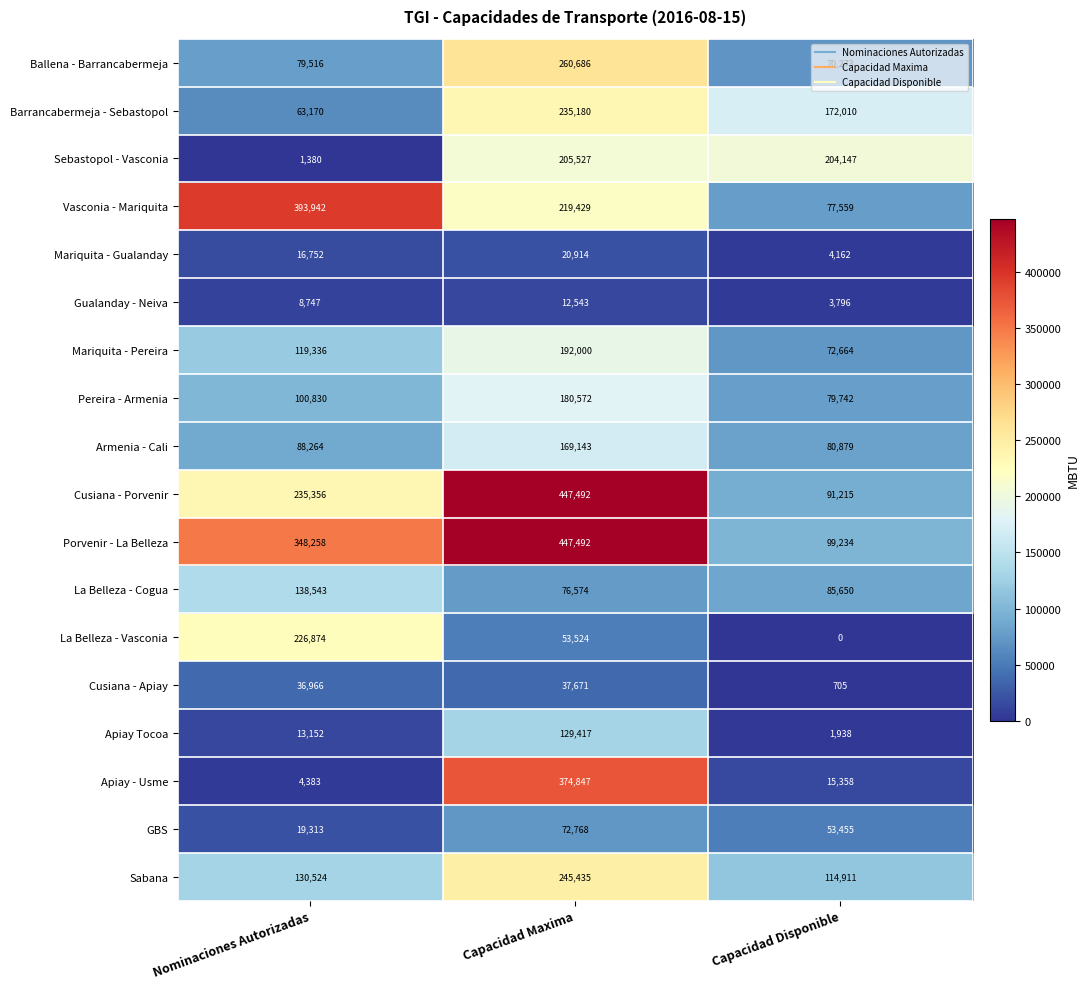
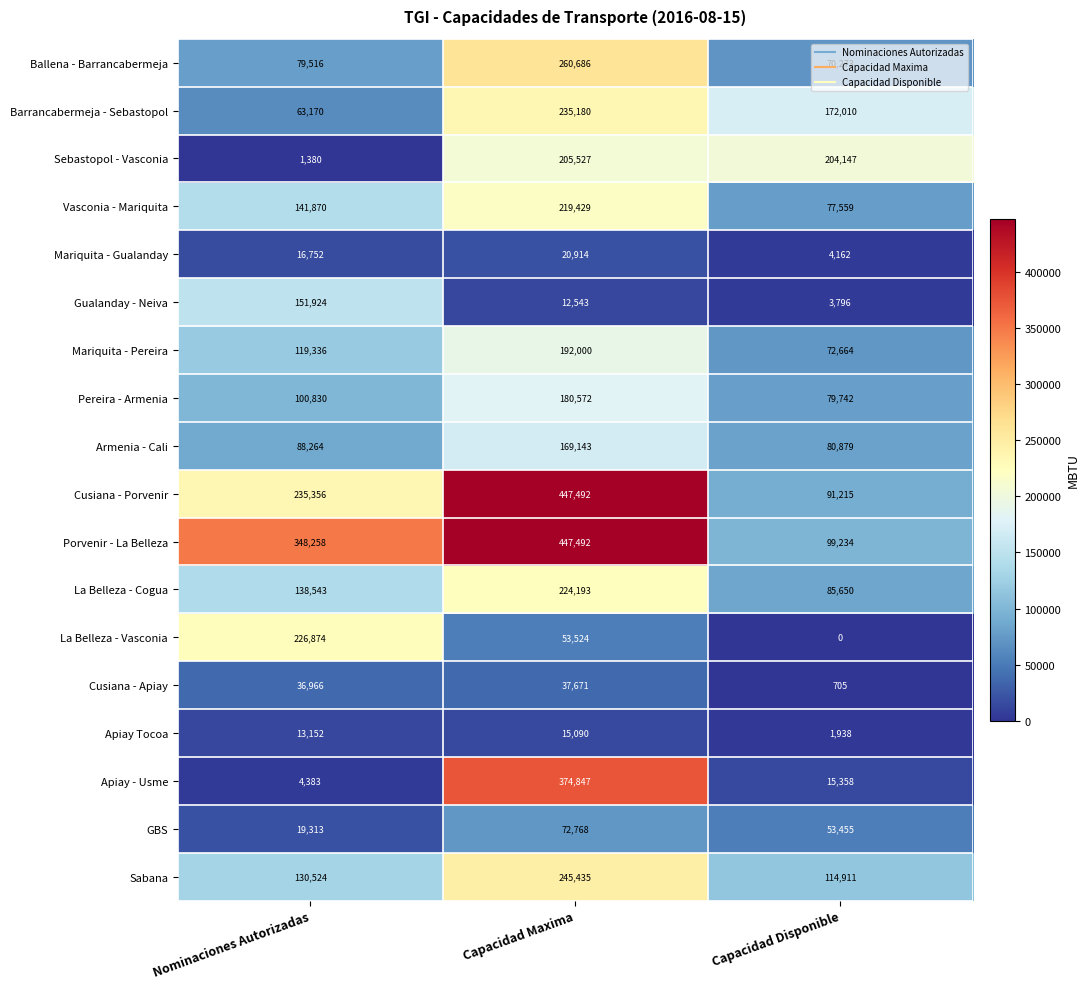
  {
    "Ballena - Barrancabermeja": {
      "Nominaciones Autorizadas": "79,516",
      "Capacidad Maxima": "260,686"
    },
    "Barrancabermeja - Sebastopol": {
      "Nominaciones Autorizadas": "63,170",
      "Capacidad Maxima": "235,180",
      "Capacidad Disponible": "172,010"
    },
    "Sebastopol - Vasconia": {
      "Nominaciones Autorizadas": "1,380",
      "Capacidad Maxima": "205,527",
      "Capacidad Disponible": "204,147"
    },
    "Vasconia - Mariquita": {
-     "Nominaciones Autorizadas": "393,942",
+     "Nominaciones Autorizadas": "141,870",
      "Capacidad Maxima": "219,429",
      "Capacidad Disponible": "77,559"
    },
    "Mariquita - Gualanday": {
      "Nominaciones Autorizadas": "16,752",
      "Capacidad Maxima": "20,914",
      "Capacidad Disponible": "4,162"
    },
    "Gualanday - Neiva": {
-     "Nominaciones Autorizadas": "8,747",
+     "Nominaciones Autorizadas": "151,924",
      "Capacidad Maxima": "12,543",
      "Capacidad Disponible": "3,796"
    },
    "Mariquita - Pereira": {
      "Nominaciones Autorizadas": "119,336",
      "Capacidad Maxima": "192,000",
      "Capacidad Disponible": "72,664"
    },
    "Pereira - Armenia": {
      "Nominaciones Autorizadas": "100,830",
      "Capacidad Maxima": "180,572",
      "Capacidad Disponible": "79,742"
    },
    "Armenia - Cali": {
      "Nominaciones Autorizadas": "88,264",
      "Capacidad Maxima": "169,143",
      "Capacidad Disponible": "80,879"
    },
    "Cusiana - Porvenir": {
      "Nominaciones Autorizadas": "235,356",
      "Capacidad Maxima": "447,492",
      "Capacidad Disponible": "91,215"
    },
    "Porvenir - La Belleza": {
      "Nominaciones Autorizadas": "348,258",
      "Capacidad Maxima": "447,492",
      "Capacidad Disponible": "99,234"
    },
    "La Belleza - Cogua": {
      "Nominaciones Autorizadas": "138,543",
-     "Capacidad Maxima": "76,574",
+     "Capacidad Maxima": "224,193",
      "Capacidad Disponible": "85,650"
    },
    "La Belleza - Vasconia": {
      "Nominaciones Autorizadas": "226,874",
      "Capacidad Maxima": "53,524",
      "Capacidad Disponible": "0"
    },
    "Cusiana - Apiay": {
      "Nominaciones Autorizadas": "36,966",
      "Capacidad Maxima": "37,671",
      "Capacidad Disponible": "705"
    },
    "Apiay Tocoa": {
      "Nominaciones Autorizadas": "13,152",
-     "Capacidad Maxima": "129,417",
+     "Capacidad Maxima": "15,090",
      "Capacidad Disponible": "1,938"
    },
    "Apiay - Usme": {
      "Nominaciones Autorizadas": "4,383",
      "Capacidad Maxima": "374,847",
      "Capacidad Disponible": "15,358"
    },
    "GBS": {
      "Nominaciones Autorizadas": "19,313",
      "Capacidad Maxima": "72,768",
      "Capacidad Disponible": "53,455"
    },
    "Sabana": {
      "Nominaciones Autorizadas": "130,524",
      "Capacidad Maxima": "245,435",
      "Capacidad Disponible": "114,911"
    }
  }
